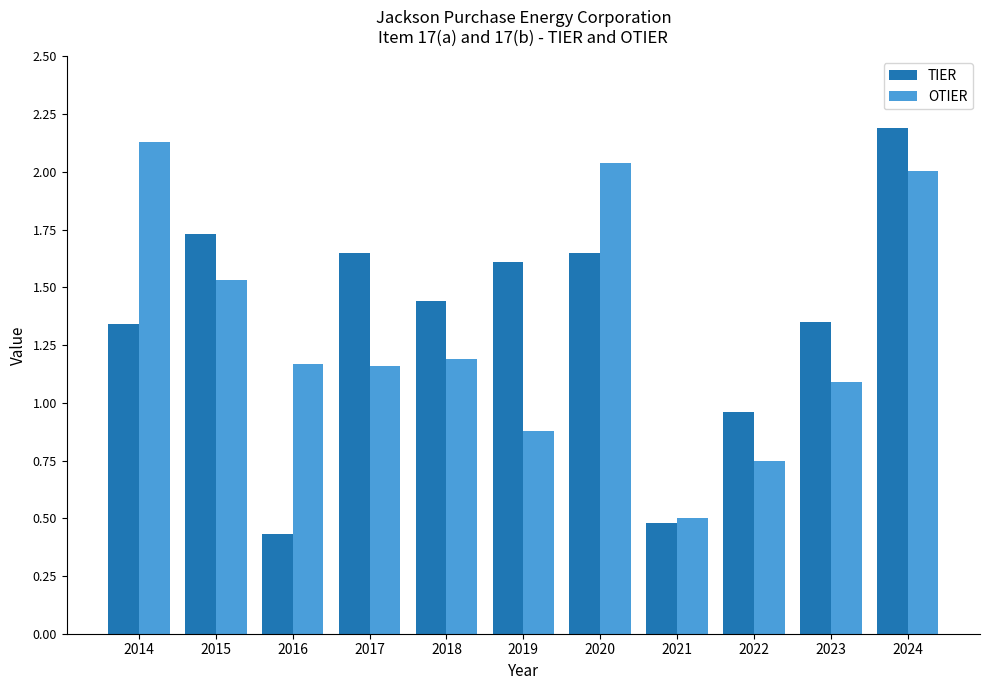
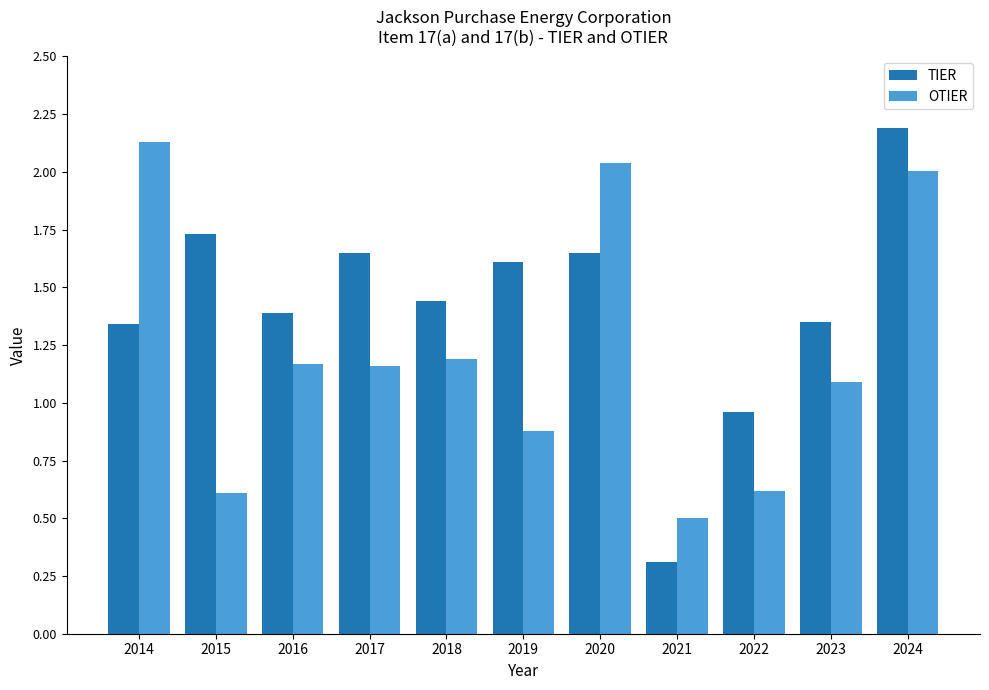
  {
    "TIER": {
      "2014": 1.34,
      "2015": 1.73,
-     "2016": 0.43,
+     "2016": 1.39,
      "2017": 1.65,
      "2018": 1.44,
      "2019": 1.61,
      "2020": 1.65,
-     "2021": 0.48,
+     "2021": 0.31,
      "2022": 0.96,
      "2023": 1.35,
      "2024": 2.19
    },
    "OTIER": {
      "2014": 2.13,
-     "2015": 1.53,
+     "2015": 0.61,
      "2016": 1.17,
      "2017": 1.16,
      "2018": 1.19,
      "2019": 0.88,
      "2020": 2.04,
      "2021": 0.50,
-     "2022": 0.75,
+     "2022": 0.62,
      "2023": 1.09,
      "2024": 2.00
    }
  }
